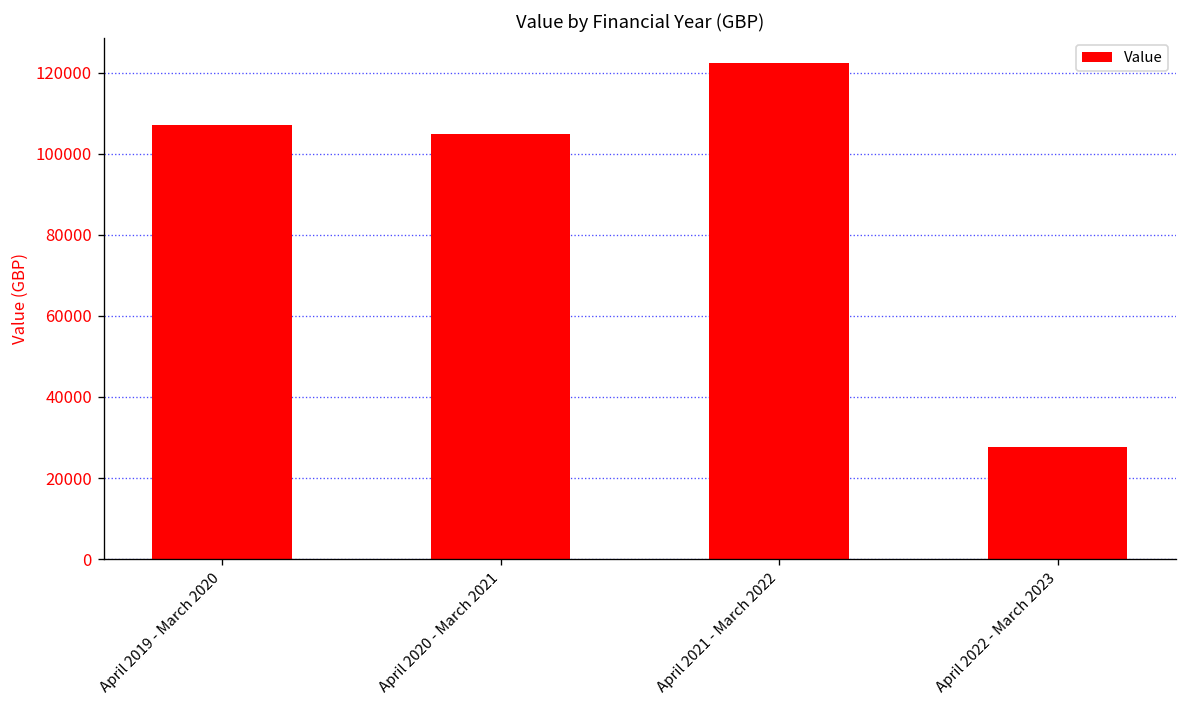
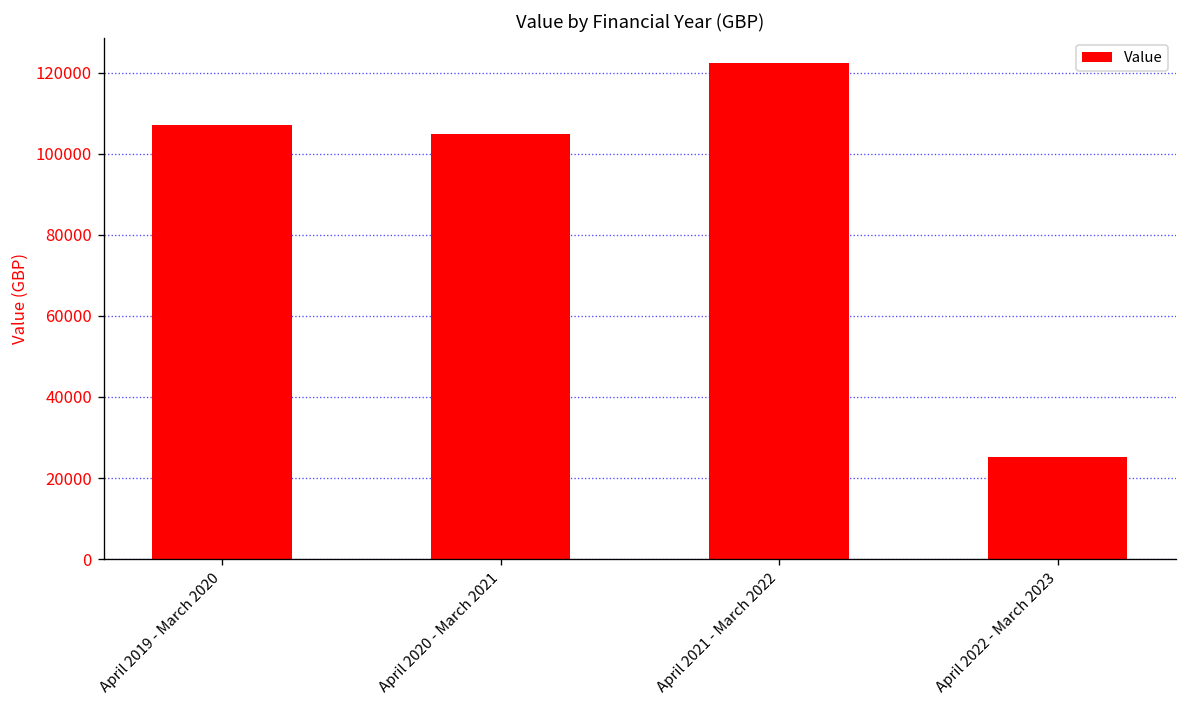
  {
    "April 2019 - March 2020": 107000,
    "April 2020 - March 2021": 105000,
    "April 2021 - March 2022": 122000,
-   "April 2022 - March 2023": 28000
+   "April 2022 - March 2023": 25000
  }
